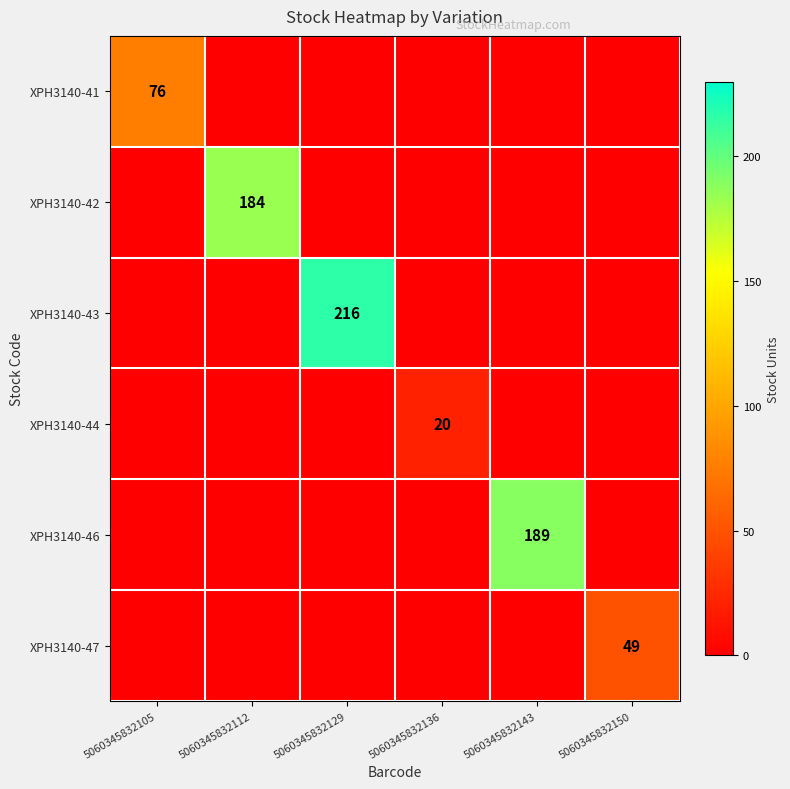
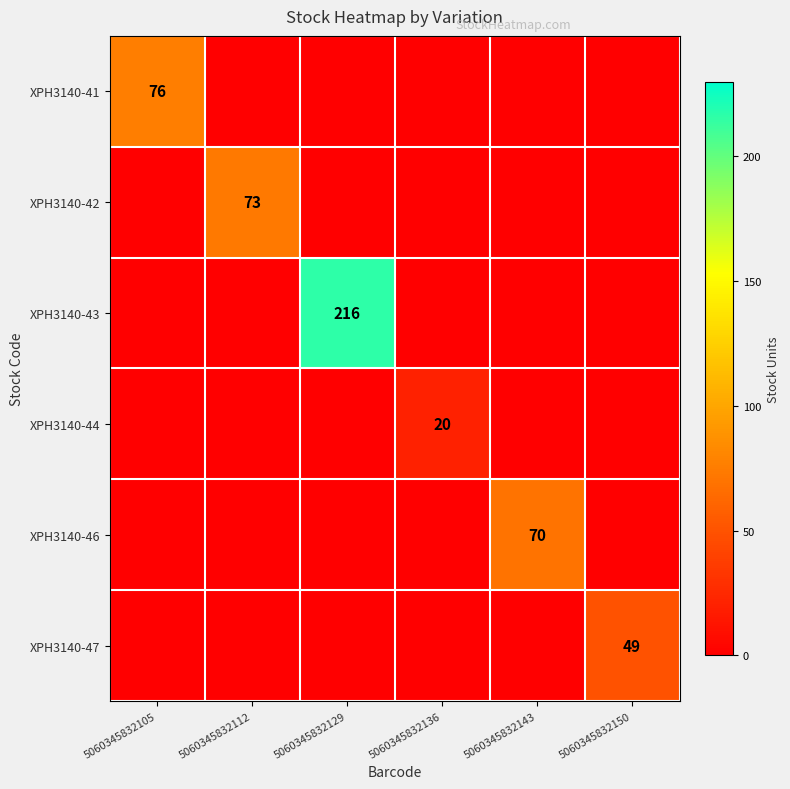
  {
    "XPH3140-41": {
      "5060345832105": 76
    },
    "XPH3140-42": {
-     "5060345832112": 184
+     "5060345832112": 73
    },
    "XPH3140-43": {
      "5060345832129": 216
    },
    "XPH3140-44": {
      "5060345832136": 20
    },
    "XPH3140-46": {
-     "5060345832143": 189
+     "5060345832143": 70
    },
    "XPH3140-47": {
      "5060345832150": 49
    }
  }
